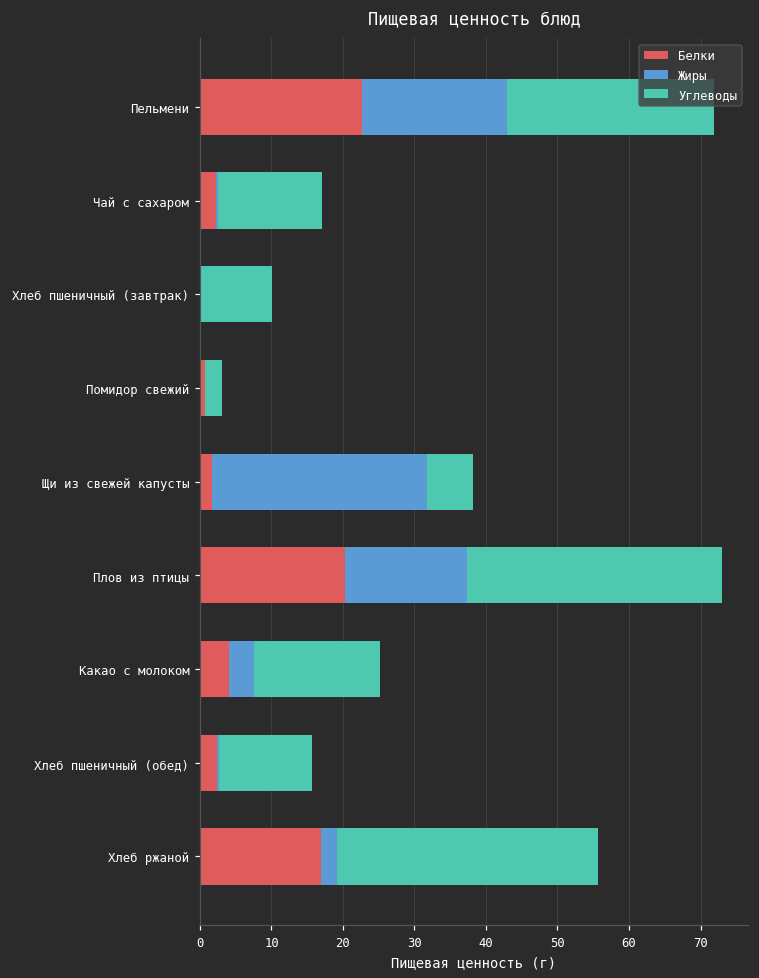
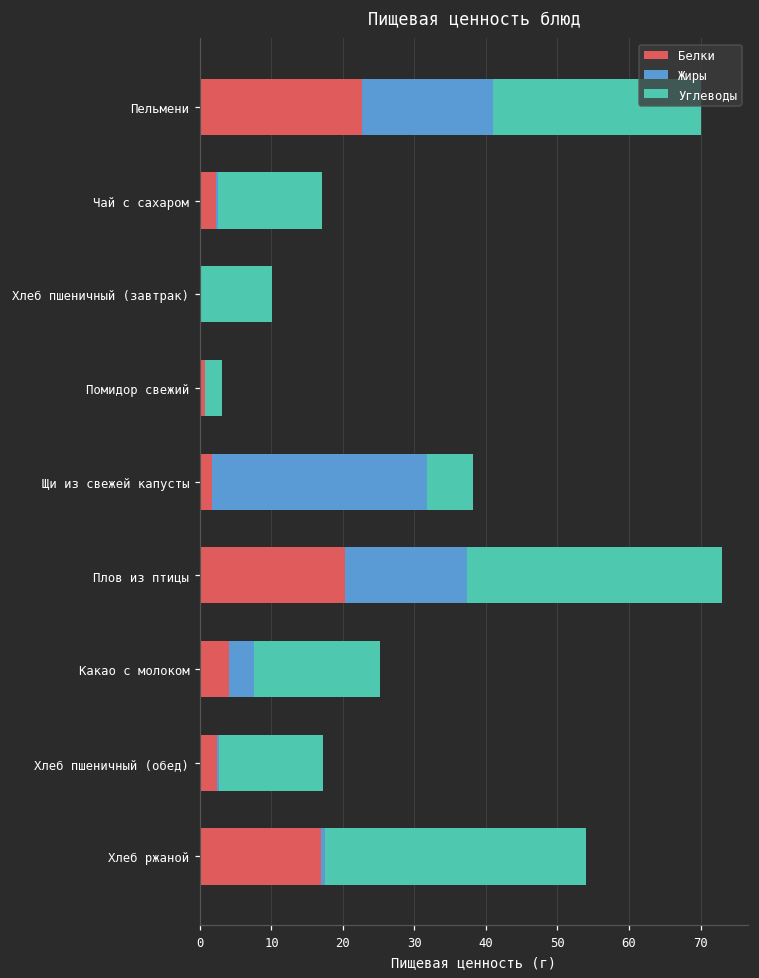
  {
    "Белки": {
      "Пельмени": 23,
      "Чай с сахаром": 2,
      "Помидор свежий": 1,
      "Щи из свежей капусты": 2,
      "Плов из птицы": 20,
      "Какао с молоком": 4,
      "Хлеб пшеничный (обед)": 2,
      "Хлеб ржаной": 17
    },
    "Жиры": {
-     "Пельмени": 20,
+     "Пельмени": 18,
      "Щи из свежей капусты": 30,
      "Плов из птицы": 17,
      "Какао с молоком": 4,
-     "Хлеб ржаной": 2
+     "Хлеб ржаной": 1
    },
    "Углеводы": {
      "Пельмени": 29,
      "Чай с сахаром": 15,
      "Хлеб пшеничный (завтрак)": 10,
      "Помидор свежий": 2,
      "Щи из свежей капусты": 6,
      "Плов из птицы": 36,
      "Какао с молоком": 18,
-     "Хлеб пшеничный (обед)": 13,
+     "Хлеб пшеничный (обед)": 14,
      "Хлеб ржаной": 36
    }
  }
